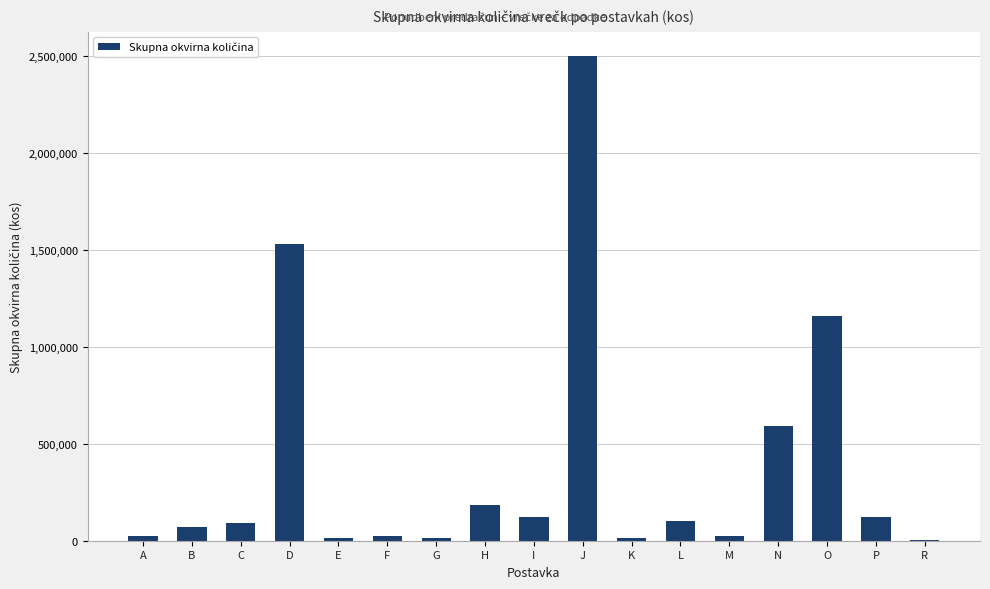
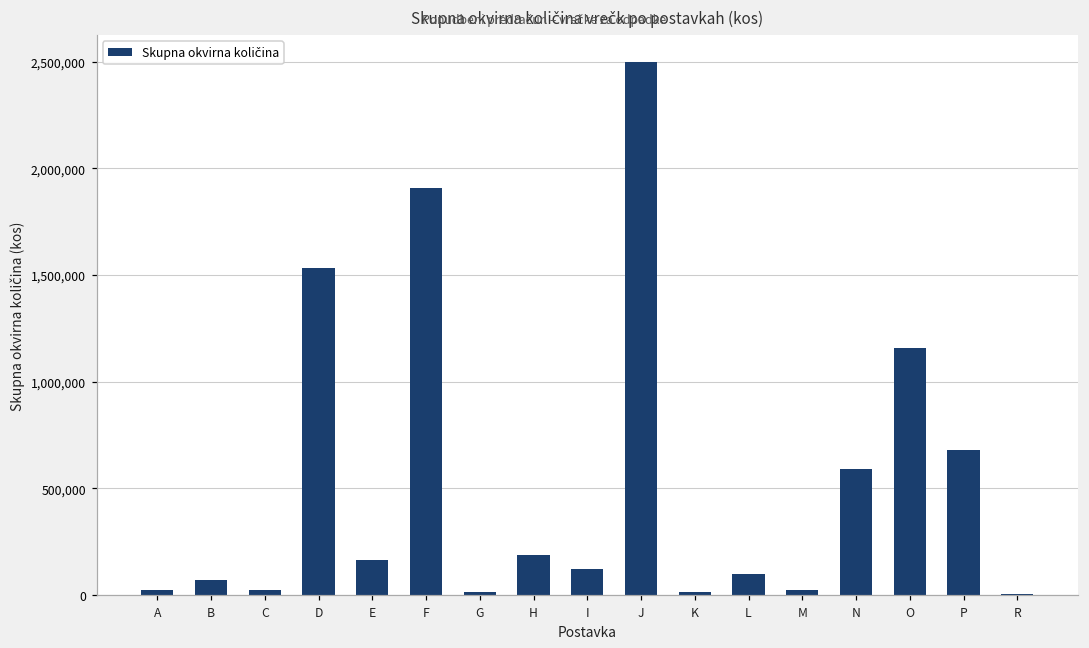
  {
    "A": "30,000",
    "B": "70,000",
-   "C": "90,000",
+   "C": "30,000",
    "D": "1,530,000",
-   "E": "20,000",
-   "F": "30,000",
+   "E": "160,000",
+   "F": "1,910,000",
    "G": "20,000",
    "H": "190,000",
    "I": "120,000",
    "J": "2,500,000",
    "K": "20,000",
    "L": "100,000",
    "M": "30,000",
    "N": "590,000",
    "O": "1,160,000",
-   "P": "120,000"
+   "P": "680,000"
  }
